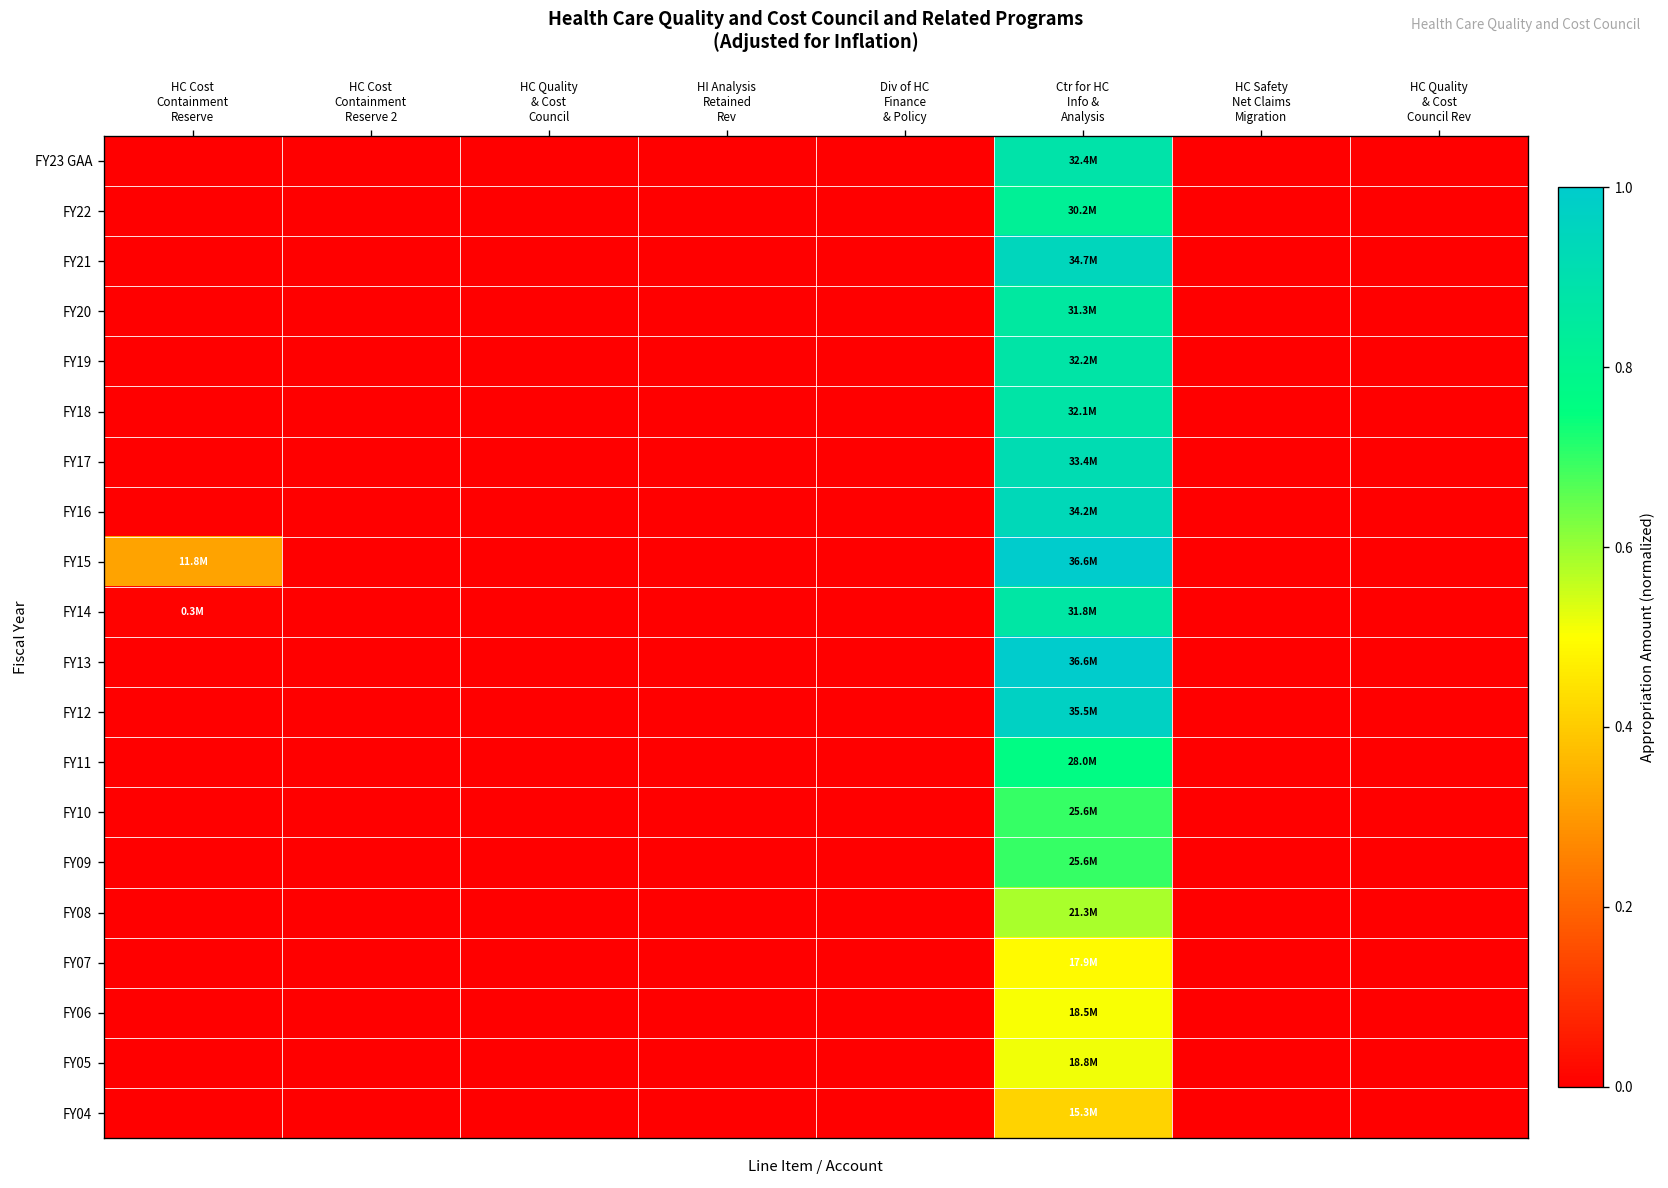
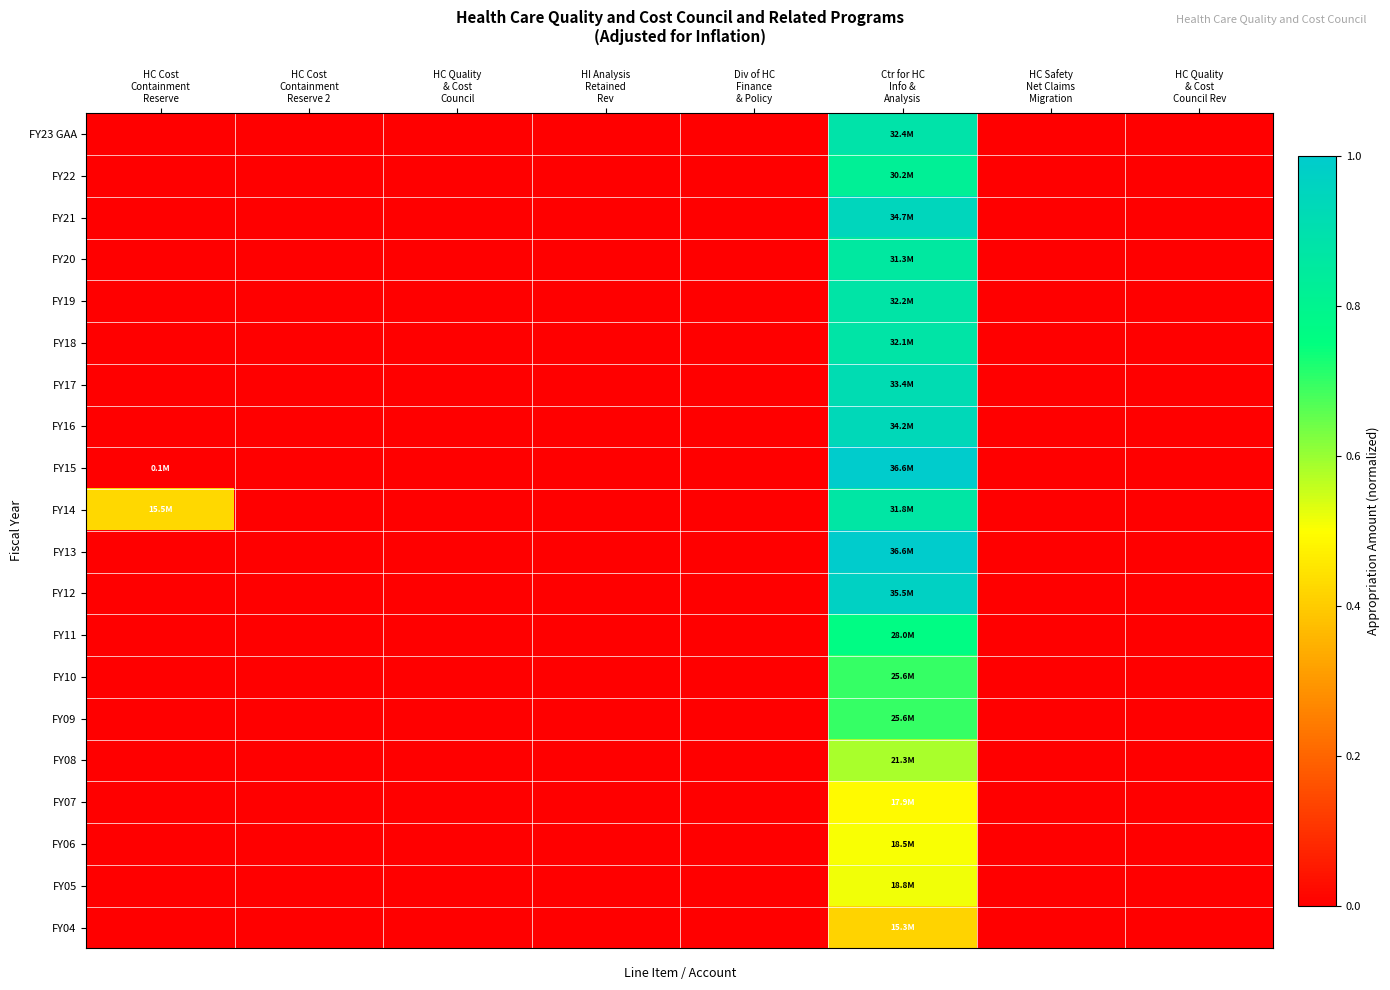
  {
    "FY23 GAA": {
      "Ctr for HC Info & Analysis": "32.4M"
    },
    "FY22": {
      "Ctr for HC Info & Analysis": "30.2M"
    },
    "FY21": {
      "Ctr for HC Info & Analysis": "34.7M"
    },
    "FY20": {
      "Ctr for HC Info & Analysis": "31.3M"
    },
    "FY19": {
      "Ctr for HC Info & Analysis": "32.2M"
    },
    "FY18": {
      "Ctr for HC Info & Analysis": "32.1M"
    },
    "FY17": {
      "Ctr for HC Info & Analysis": "33.4M"
    },
    "FY16": {
      "Ctr for HC Info & Analysis": "34.2M"
    },
    "FY15": {
-     "HC Cost Containment Reserve": "11.8M",
+     "HC Cost Containment Reserve": "0.1M",
      "Ctr for HC Info & Analysis": "36.6M"
    },
    "FY14": {
-     "HC Cost Containment Reserve": "0.3M",
+     "HC Cost Containment Reserve": "15.5M",
      "Ctr for HC Info & Analysis": "31.8M"
    },
    "FY13": {
      "Ctr for HC Info & Analysis": "36.6M"
    },
    "FY12": {
      "Ctr for HC Info & Analysis": "35.5M"
    },
    "FY11": {
      "Ctr for HC Info & Analysis": "28.0M"
    },
    "FY10": {
      "Ctr for HC Info & Analysis": "25.6M"
    },
    "FY09": {
      "Ctr for HC Info & Analysis": "25.6M"
    },
    "FY08": {
      "Ctr for HC Info & Analysis": "21.3M"
    },
    "FY07": {
      "Ctr for HC Info & Analysis": "17.9M"
    },
    "FY06": {
      "Ctr for HC Info & Analysis": "18.5M"
    },
    "FY05": {
      "Ctr for HC Info & Analysis": "18.8M"
    },
    "FY04": {
      "Ctr for HC Info & Analysis": "15.3M"
    }
  }
